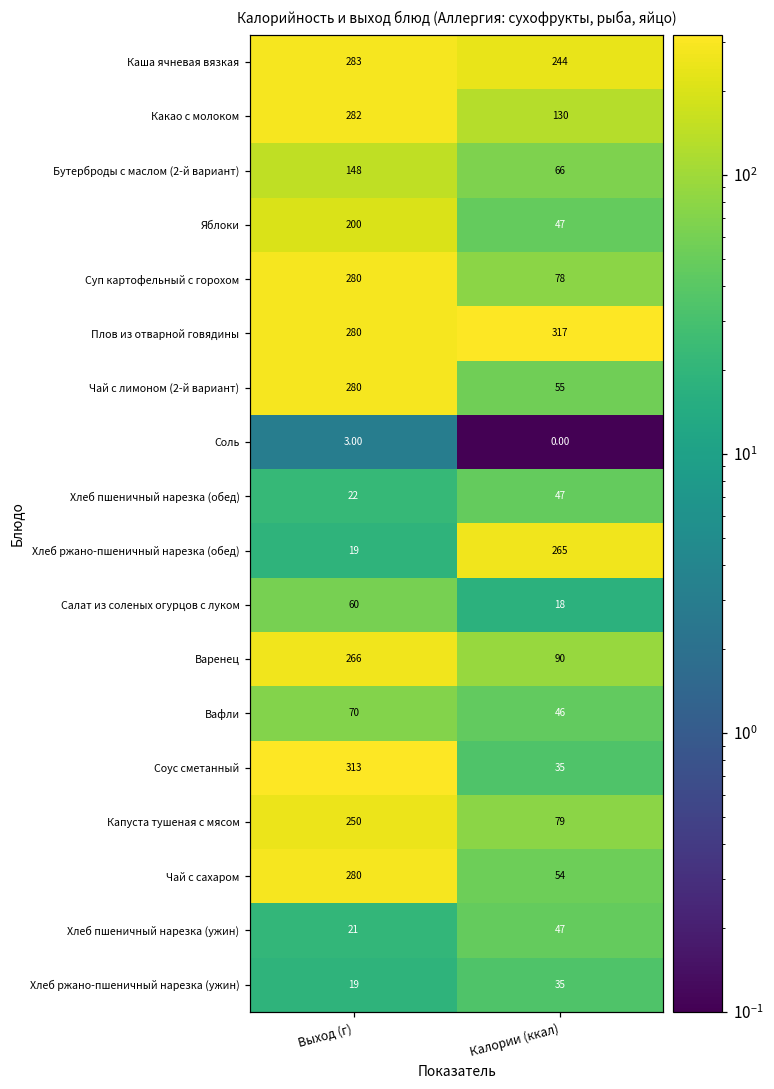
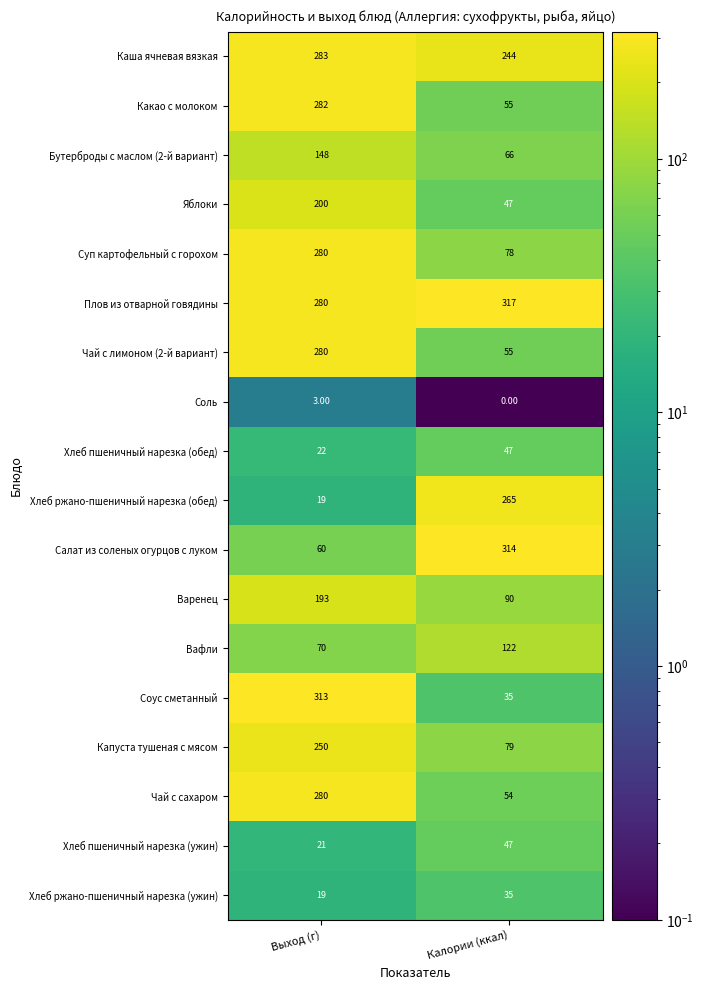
  {
    "Каша ячневая вязкая": {
      "Выход (г)": 283,
      "Калории (ккал)": 244
    },
    "Какао с молоком": {
      "Выход (г)": 282,
-     "Калории (ккал)": 130
+     "Калории (ккал)": 55
    },
    "Бутерброды с маслом (2-й вариант)": {
      "Выход (г)": 148,
      "Калории (ккал)": 66
    },
    "Яблоки": {
      "Выход (г)": 200,
      "Калории (ккал)": 47
    },
    "Суп картофельный с горохом": {
      "Выход (г)": 280,
      "Калории (ккал)": 78
    },
    "Плов из отварной говядины": {
      "Выход (г)": 280,
      "Калории (ккал)": 317
    },
    "Чай с лимоном (2-й вариант)": {
      "Выход (г)": 280,
      "Калории (ккал)": 55
    },
    "Соль": {
      "Выход (г)": 3.00,
      "Калории (ккал)": 0.00
    },
    "Хлеб пшеничный нарезка (обед)": {
      "Выход (г)": 22,
      "Калории (ккал)": 47
    },
    "Хлеб ржано-пшеничный нарезка (обед)": {
      "Выход (г)": 19,
      "Калории (ккал)": 265
    },
    "Салат из соленых огурцов с луком": {
      "Выход (г)": 60,
-     "Калории (ккал)": 18
+     "Калории (ккал)": 314
    },
    "Варенец": {
-     "Выход (г)": 266,
+     "Выход (г)": 193,
      "Калории (ккал)": 90
    },
    "Вафли": {
      "Выход (г)": 70,
-     "Калории (ккал)": 46
+     "Калории (ккал)": 122
    },
    "Соус сметанный": {
      "Выход (г)": 313,
      "Калории (ккал)": 35
    },
    "Капуста тушеная с мясом": {
      "Выход (г)": 250,
      "Калории (ккал)": 79
    },
    "Чай с сахаром": {
      "Выход (г)": 280,
      "Калории (ккал)": 54
    },
    "Хлеб пшеничный нарезка (ужин)": {
      "Выход (г)": 21,
      "Калории (ккал)": 47
    },
    "Хлеб ржано-пшеничный нарезка (ужин)": {
      "Выход (г)": 19,
      "Калории (ккал)": 35
    }
  }
